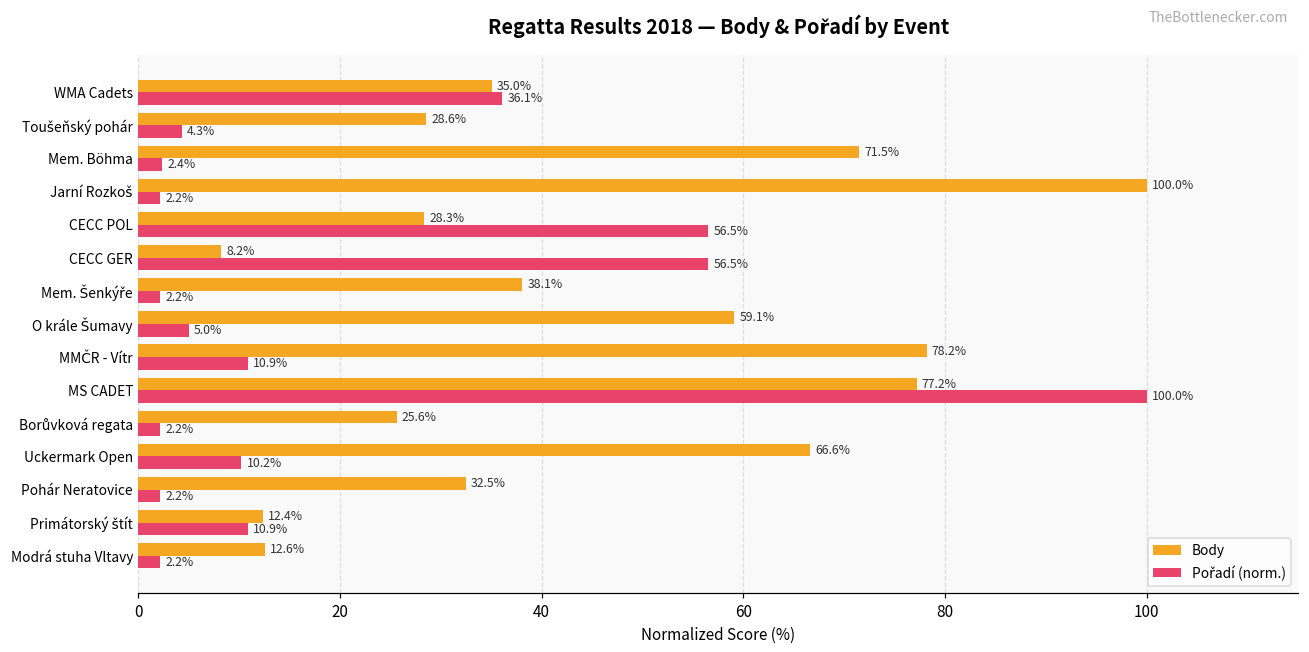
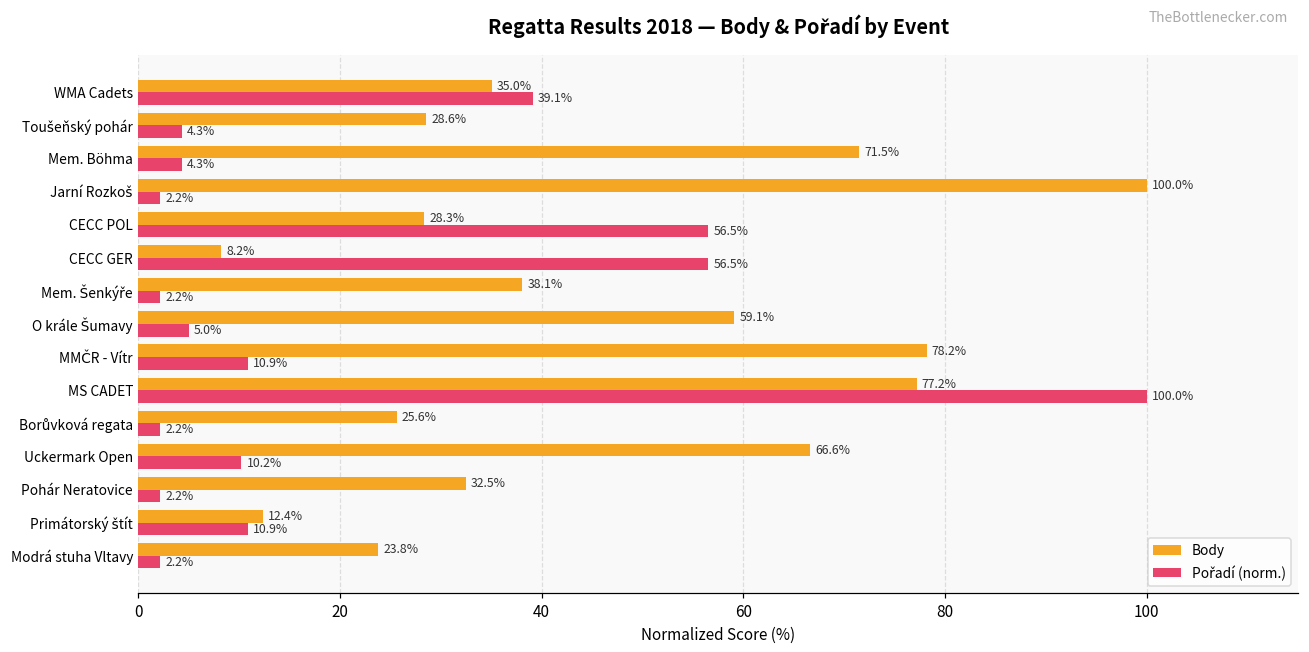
  {
    "Body": {
      "WMA Cadets": "35.0%",
      "Toušeňský pohár": "28.6%",
      "Mem. Böhma": "71.5%",
      "Jarní Rozkoš": "100.0%",
      "CECC POL": "28.3%",
      "CECC GER": "8.2%",
      "Mem. Šenkýře": "38.1%",
      "O krále Šumavy": "59.1%",
      "MMČR - Vítr": "78.2%",
      "MS CADET": "77.2%",
      "Borůvková regata": "25.6%",
      "Uckermark Open": "66.6%",
      "Pohár Neratovice": "32.5%",
      "Primátorský štít": "12.4%",
-     "Modrá stuha Vltavy": "12.6%"
+     "Modrá stuha Vltavy": "23.8%"
    },
    "Pořadí (norm.)": {
-     "WMA Cadets": "36.1%",
+     "WMA Cadets": "39.1%",
      "Toušeňský pohár": "4.3%",
-     "Mem. Böhma": "2.4%",
+     "Mem. Böhma": "4.3%",
      "Jarní Rozkoš": "2.2%",
      "CECC POL": "56.5%",
      "CECC GER": "56.5%",
      "Mem. Šenkýře": "2.2%",
      "O krále Šumavy": "5.0%",
      "MMČR - Vítr": "10.9%",
      "MS CADET": "100.0%",
      "Borůvková regata": "2.2%",
      "Uckermark Open": "10.2%",
      "Pohár Neratovice": "2.2%",
      "Primátorský štít": "10.9%",
      "Modrá stuha Vltavy": "2.2%"
    }
  }
